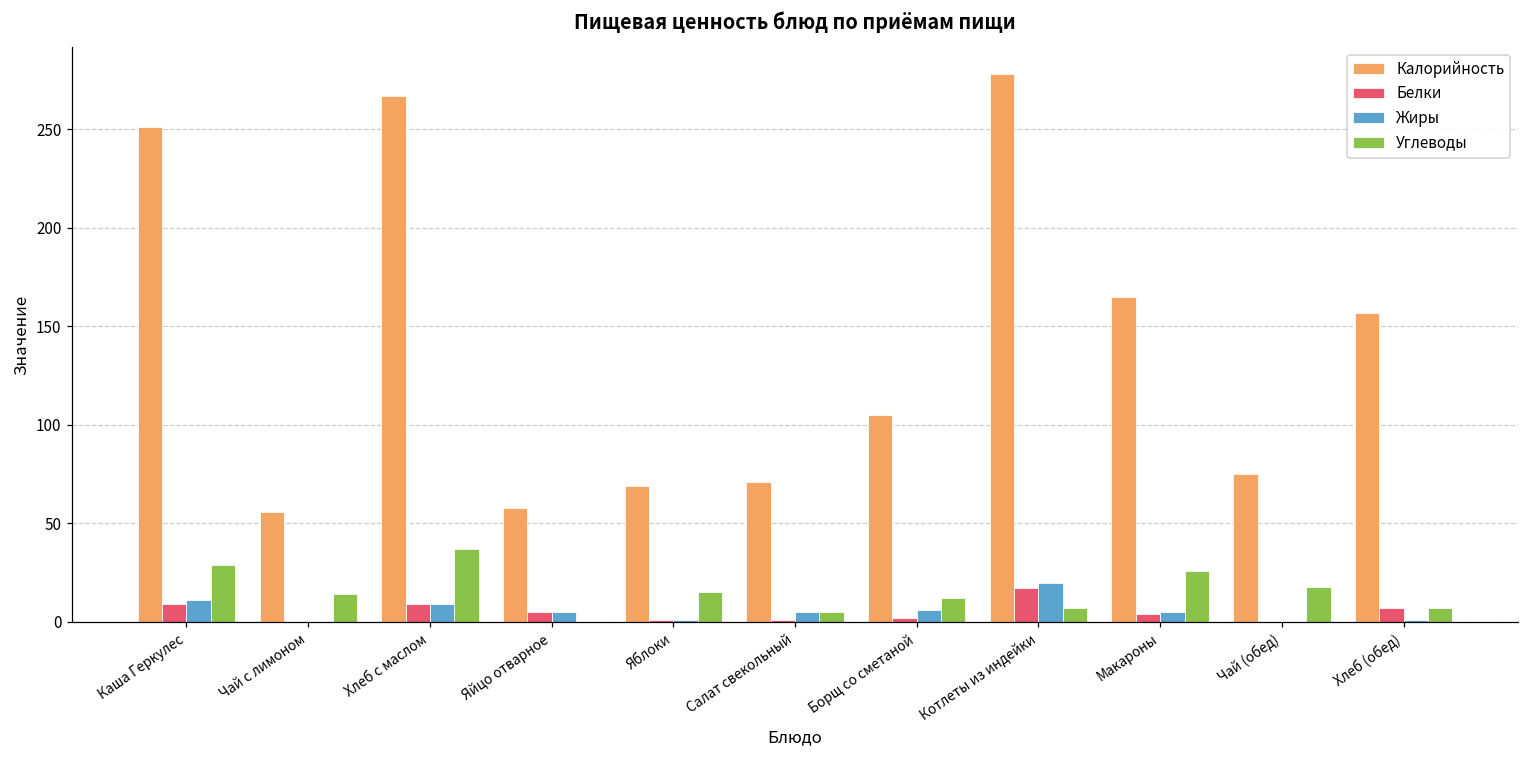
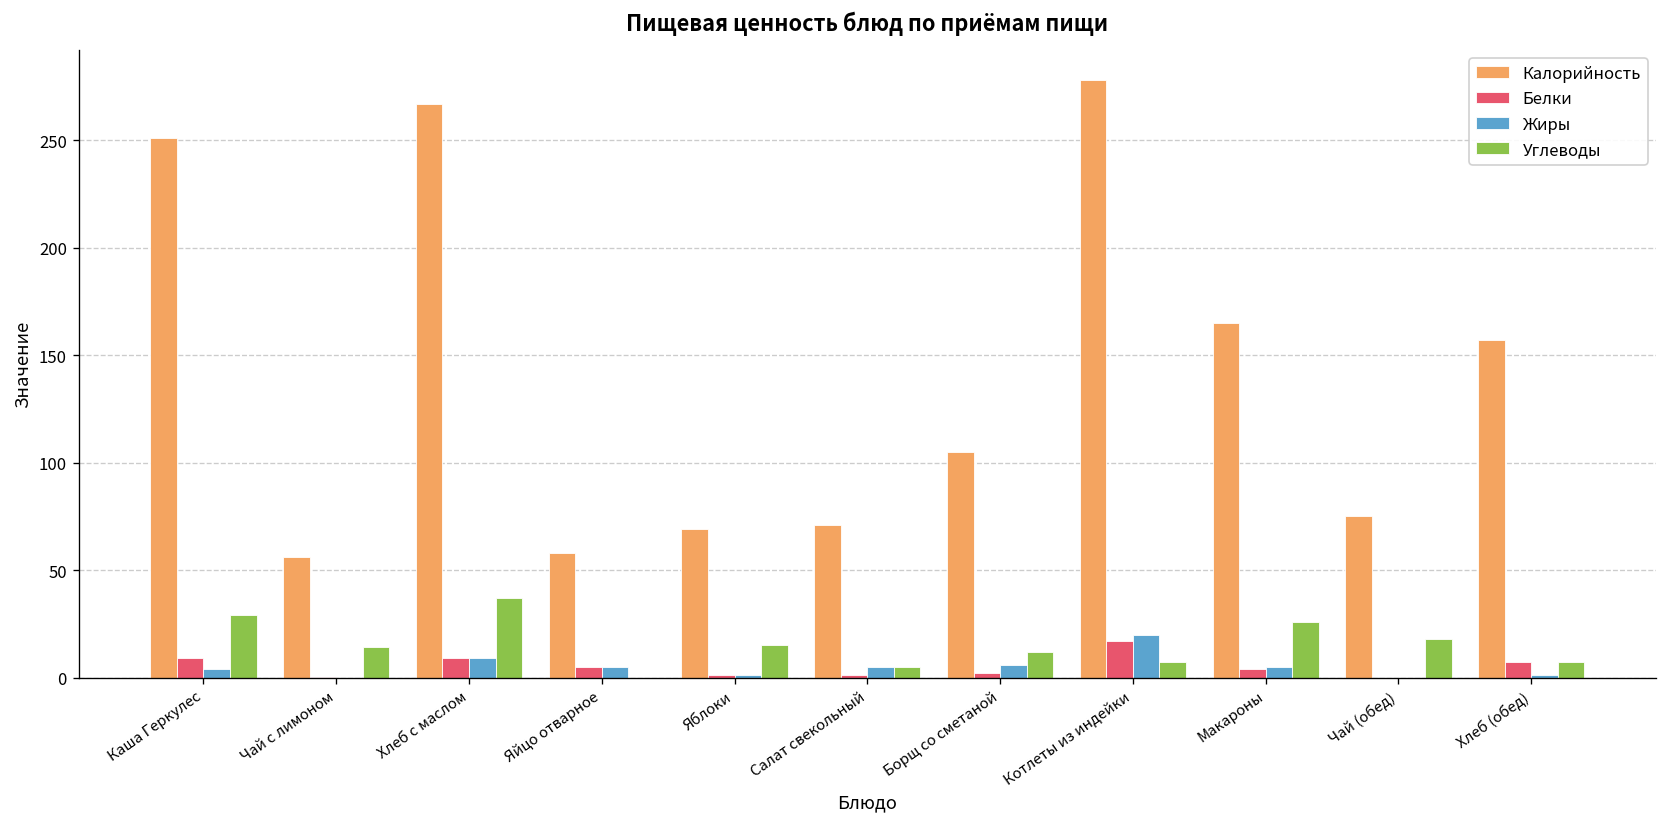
  {
    "Калорийность": {
      "Каша Геркулес": 251,
      "Чай с лимоном": 56,
      "Хлеб с маслом": 267,
      "Яйцо отварное": 58,
      "Яблоки": 69,
      "Салат свекольный": 71,
      "Борщ со сметаной": 105,
      "Котлеты из индейки": 278,
      "Макароны": 165,
      "Чай (обед)": 75,
      "Хлеб (обед)": 157
    },
    "Белки": {
      "Каша Геркулес": 9,
      "Хлеб с маслом": 9,
      "Яйцо отварное": 5,
      "Борщ со сметаной": 2,
      "Котлеты из индейки": 17,
      "Макароны": 4,
      "Чай (обед)": 0,
      "Хлеб (обед)": 7
    },
    "Жиры": {
-     "Каша Геркулес": 11,
+     "Каша Геркулес": 4,
      "Чай с лимоном": 0,
      "Хлеб с маслом": 9,
      "Яйцо отварное": 5,
      "Салат свекольный": 5,
      "Борщ со сметаной": 6,
      "Котлеты из индейки": 20,
      "Макароны": 5,
      "Чай (обед)": 0
    },
    "Углеводы": {
      "Каша Геркулес": 29,
      "Чай с лимоном": 14,
      "Хлеб с маслом": 37,
      "Яйцо отварное": 0,
      "Яблоки": 15,
      "Салат свекольный": 5,
      "Борщ со сметаной": 12,
      "Котлеты из индейки": 7,
      "Макароны": 26,
      "Чай (обед)": 18,
      "Хлеб (обед)": 7
    }
  }
